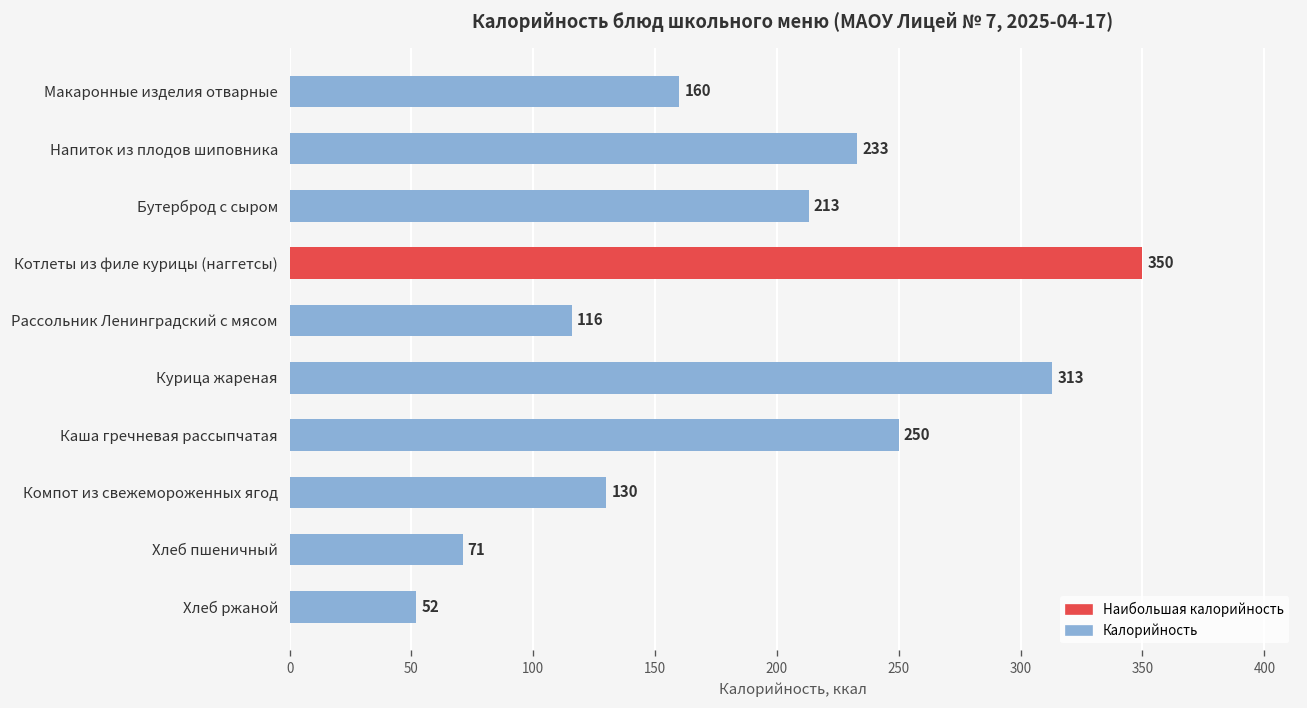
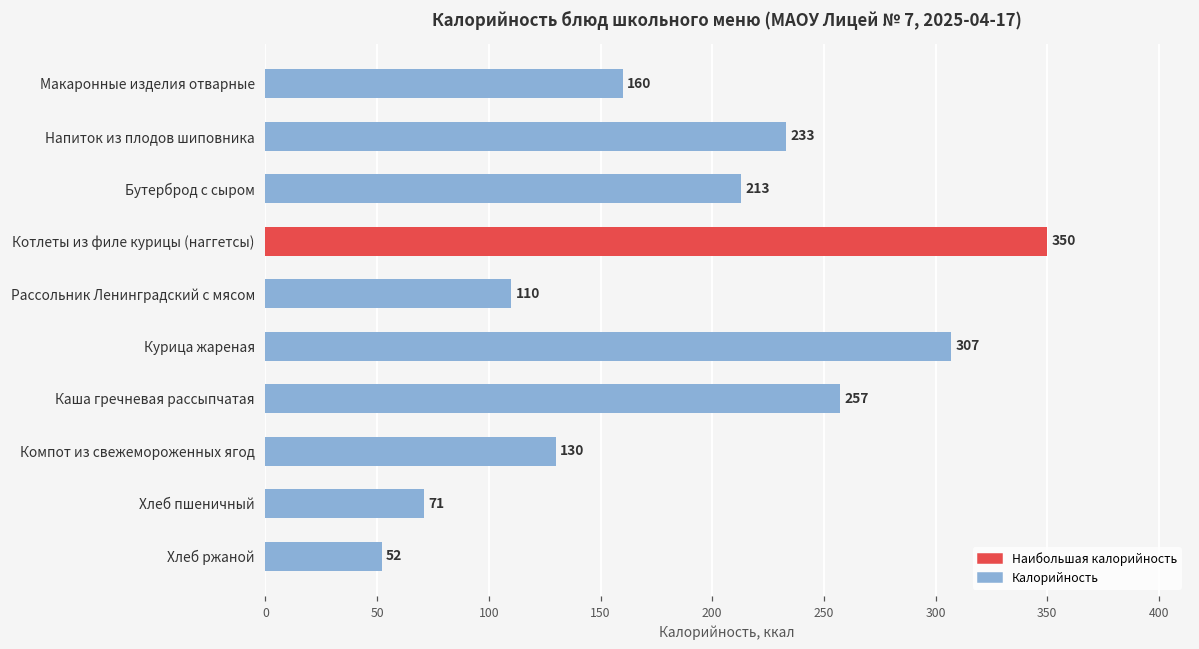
  {
    "Макаронные изделия отварные": 160,
    "Напиток из плодов шиповника": 233,
    "Бутерброд с сыром": 213,
    "Котлеты из филе курицы (наггетсы)": 350,
-   "Рассольник Ленинградский с мясом": 116,
-   "Курица жареная": 313,
-   "Каша гречневая рассыпчатая": 250,
+   "Рассольник Ленинградский с мясом": 110,
+   "Курица жареная": 307,
+   "Каша гречневая рассыпчатая": 257,
    "Компот из свежемороженных ягод": 130,
    "Хлеб пшеничный": 71,
    "Хлеб ржаной": 52
  }
